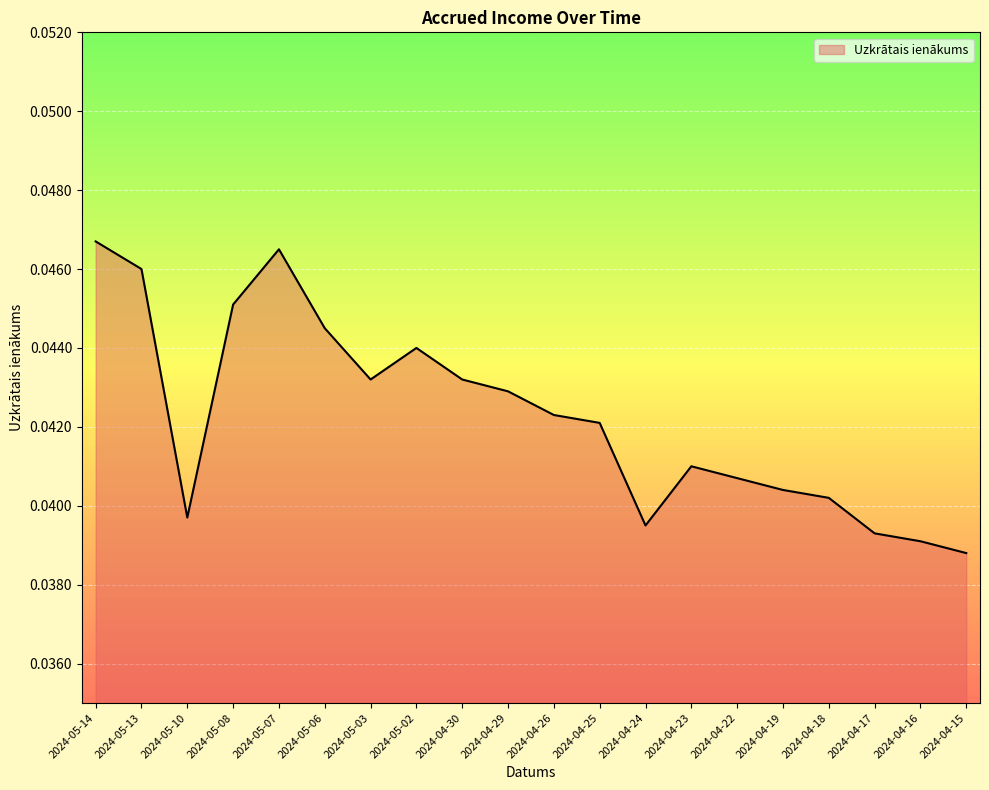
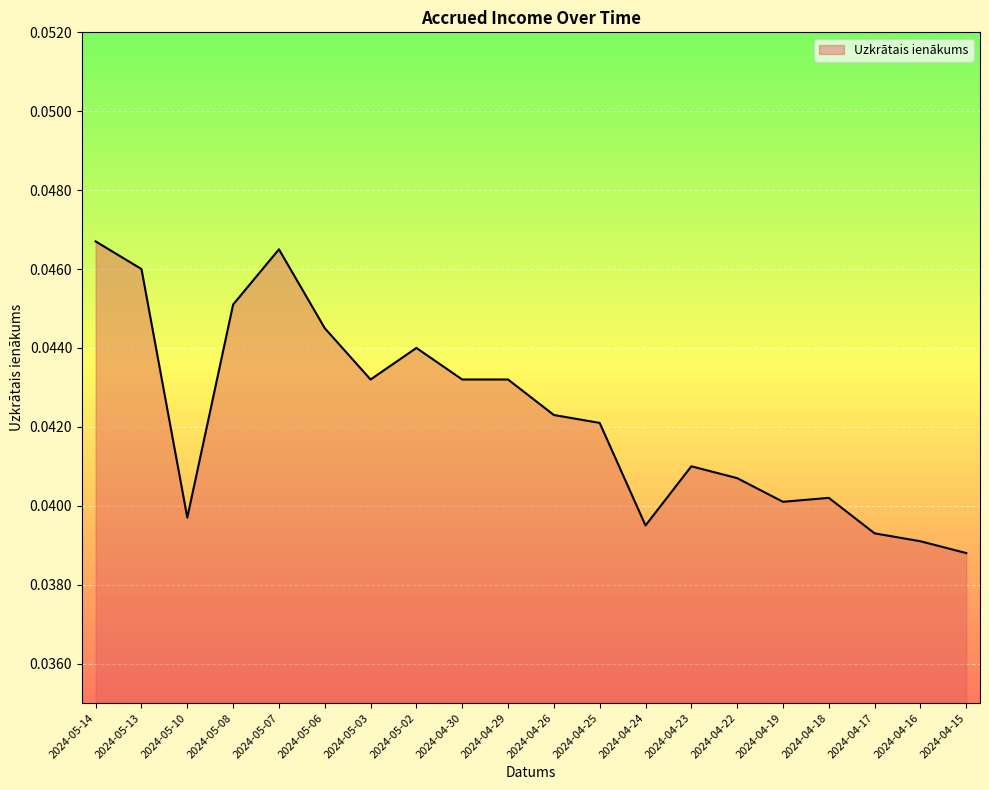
  {
    "2024-05-14": 0.0467,
    "2024-05-13": 0.0460,
    "2024-05-10": 0.0397,
    "2024-05-08": 0.0451,
    "2024-05-07": 0.0465,
    "2024-05-06": 0.0445,
    "2024-05-03": 0.0432,
    "2024-05-02": 0.0440,
    "2024-04-30": 0.0432,
-   "2024-04-29": 0.0429,
+   "2024-04-29": 0.0432,
    "2024-04-26": 0.0423,
    "2024-04-25": 0.0421,
    "2024-04-24": 0.0395,
    "2024-04-23": 0.0410,
    "2024-04-22": 0.0407,
-   "2024-04-19": 0.0404,
+   "2024-04-19": 0.0401,
    "2024-04-18": 0.0402,
    "2024-04-17": 0.0393,
    "2024-04-16": 0.0391,
    "2024-04-15": 0.0388
  }
